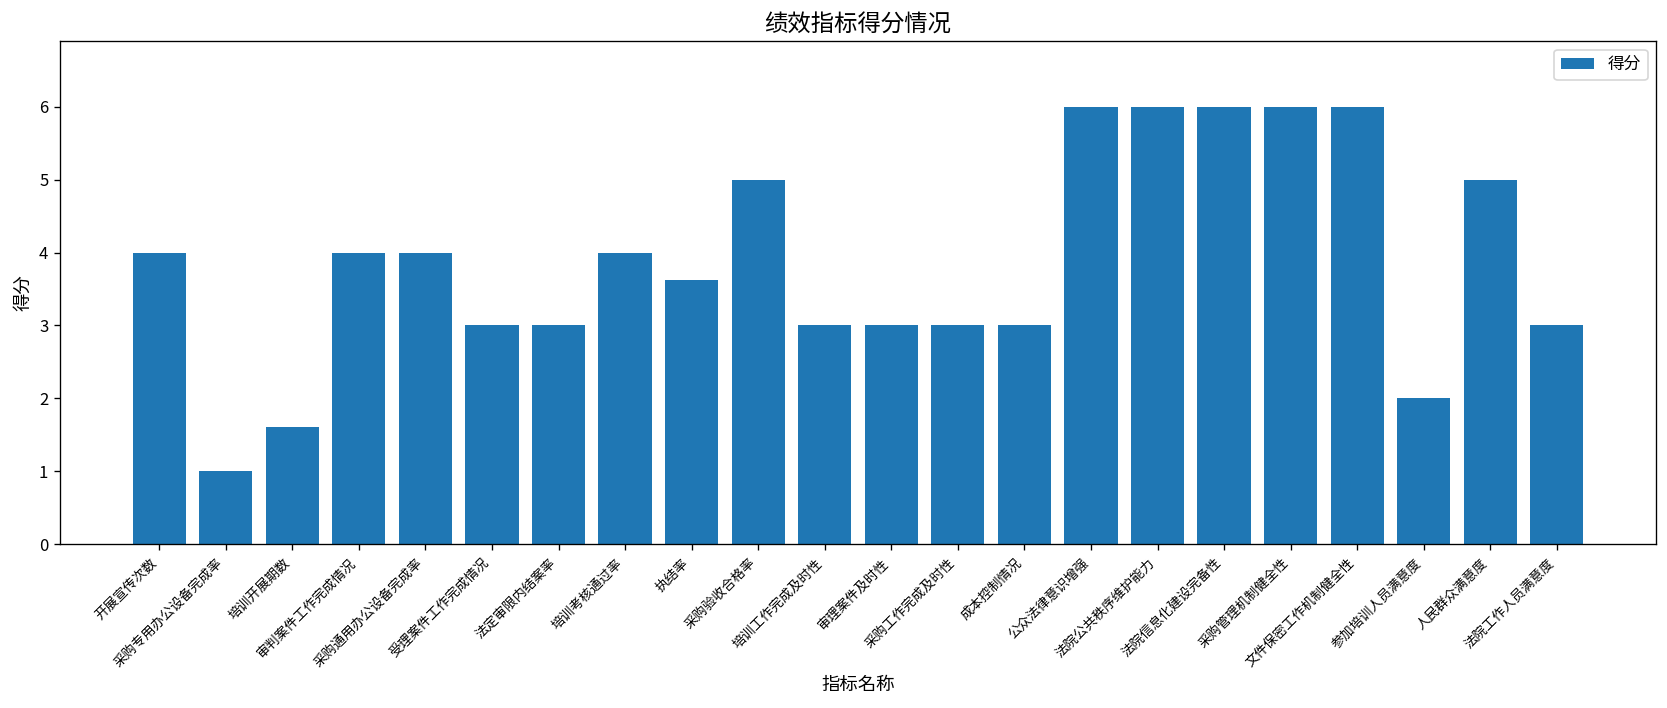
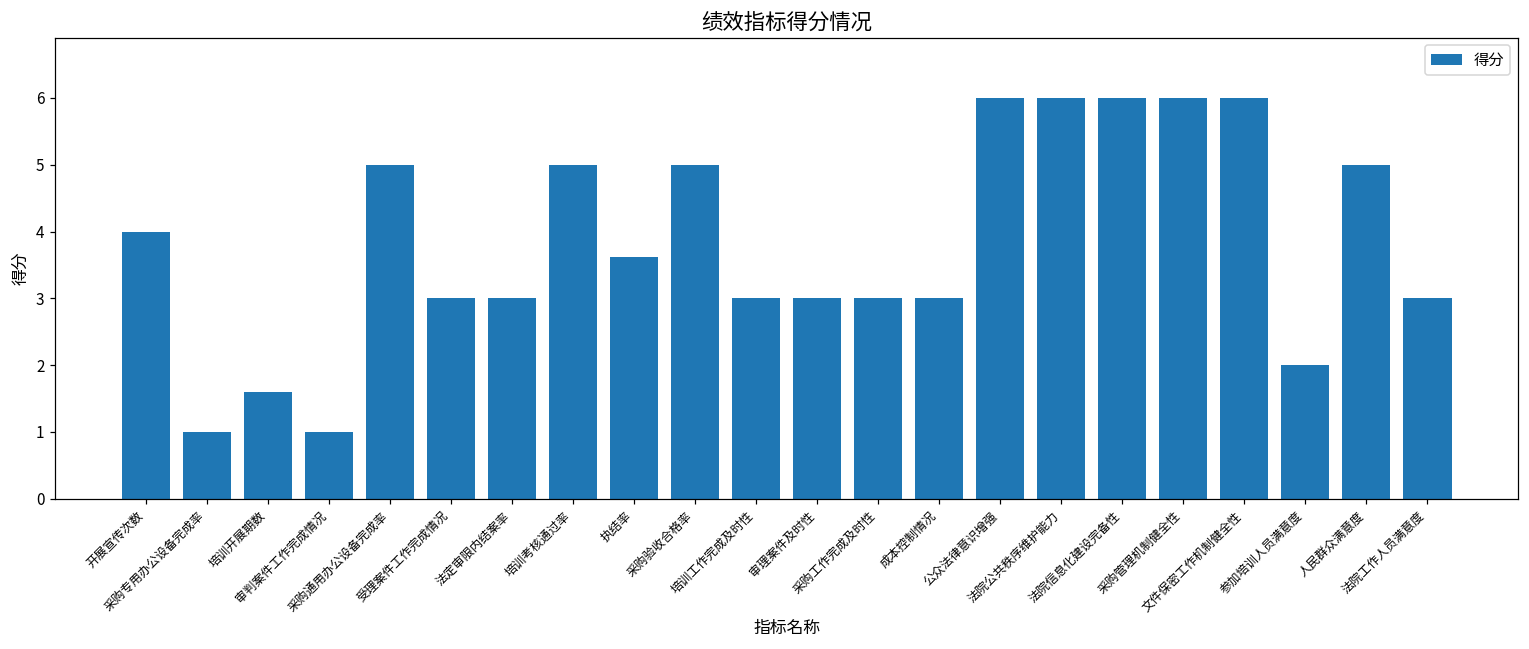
  {
    "开展宣传次数": 4,
    "采购专用办公设备完成率": 1,
    "培训开展期数": 1.6,
-   "审判案件工作完成情况": 4,
-   "采购通用办公设备完成率": 4,
+   "审判案件工作完成情况": 1,
+   "采购通用办公设备完成率": 5,
    "受理案件工作完成情况": 3,
    "法定审限内结案率": 3,
-   "培训考核通过率": 4,
+   "培训考核通过率": 5,
    "执结率": 3.6,
    "采购验收合格率": 5,
    "培训工作完成及时性": 3,
    "审理案件及时性": 3,
    "采购工作完成及时性": 3,
    "成本控制情况": 3,
    "公众法律意识增强": 6,
    "法院公共秩序维护能力": 6,
    "法院信息化建设完备性": 6,
    "采购管理机制健全性": 6,
    "文件保密工作机制健全性": 6,
    "参加培训人员满意度": 2,
    "人民群众满意度": 5,
    "法院工作人员满意度": 3
  }
